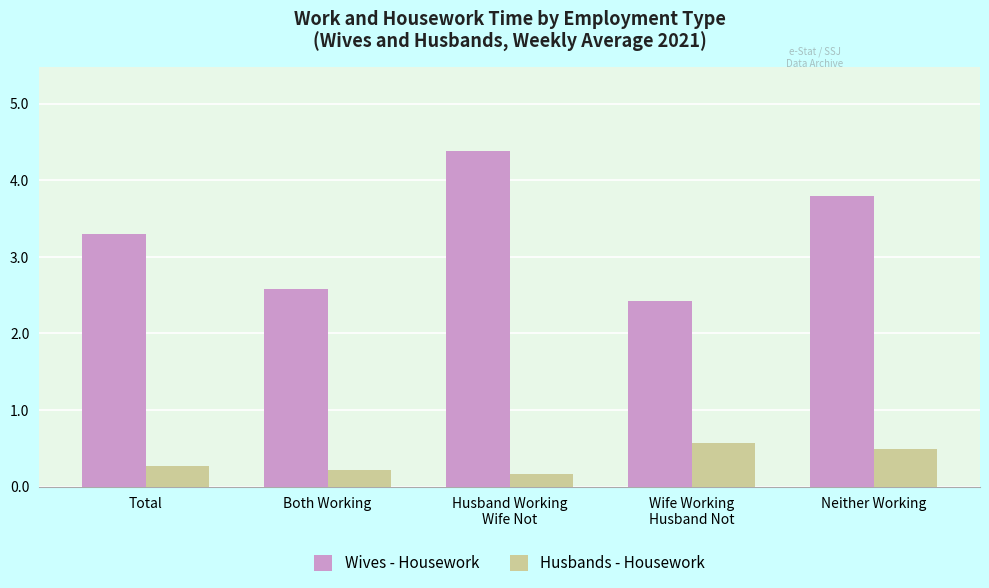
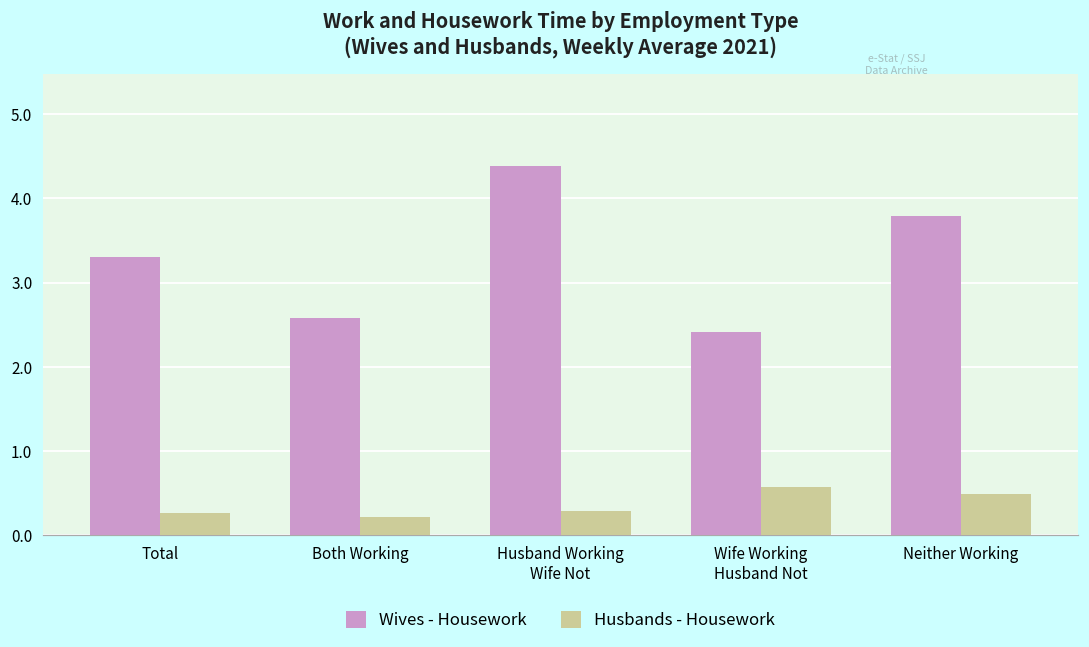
  {
    "Wives - Housework": {
      "Total": 3.3,
      "Both Working": 2.6,
      "Husband Working Wife Not": 4.4,
      "Wife Working Husband Not": 2.4,
      "Neither Working": 3.8
    },
    "Husbands - Housework": {
      "Total": 0.3,
      "Both Working": 0.2,
-     "Husband Working Wife Not": 0.2,
+     "Husband Working Wife Not": 0.3,
      "Wife Working Husband Not": 0.6,
      "Neither Working": 0.5
    }
  }
